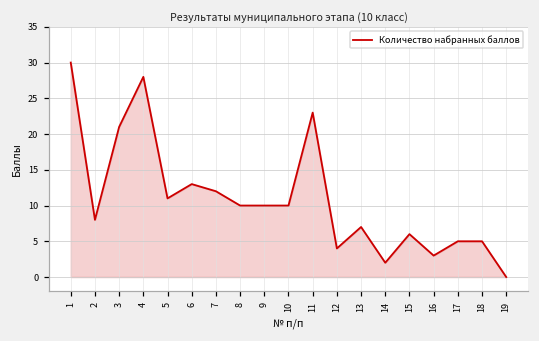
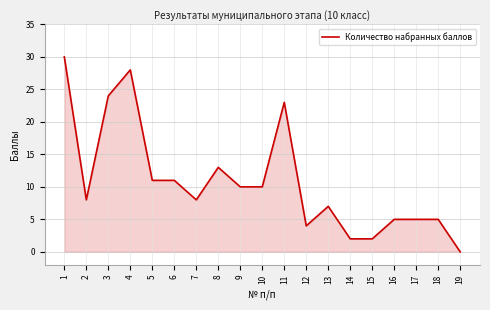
  {
    "1": 30,
    "2": 8,
-   "3": 21,
+   "3": 24,
    "4": 28,
    "5": 11,
-   "6": 13,
-   "7": 12,
-   "8": 10,
+   "6": 11,
+   "7": 8,
+   "8": 13,
    "9": 10,
    "10": 10,
    "11": 23,
    "12": 4,
    "13": 7,
    "14": 2,
-   "15": 6,
-   "16": 3,
+   "15": 2,
+   "16": 5,
    "17": 5,
    "18": 5,
    "19": 0
  }
